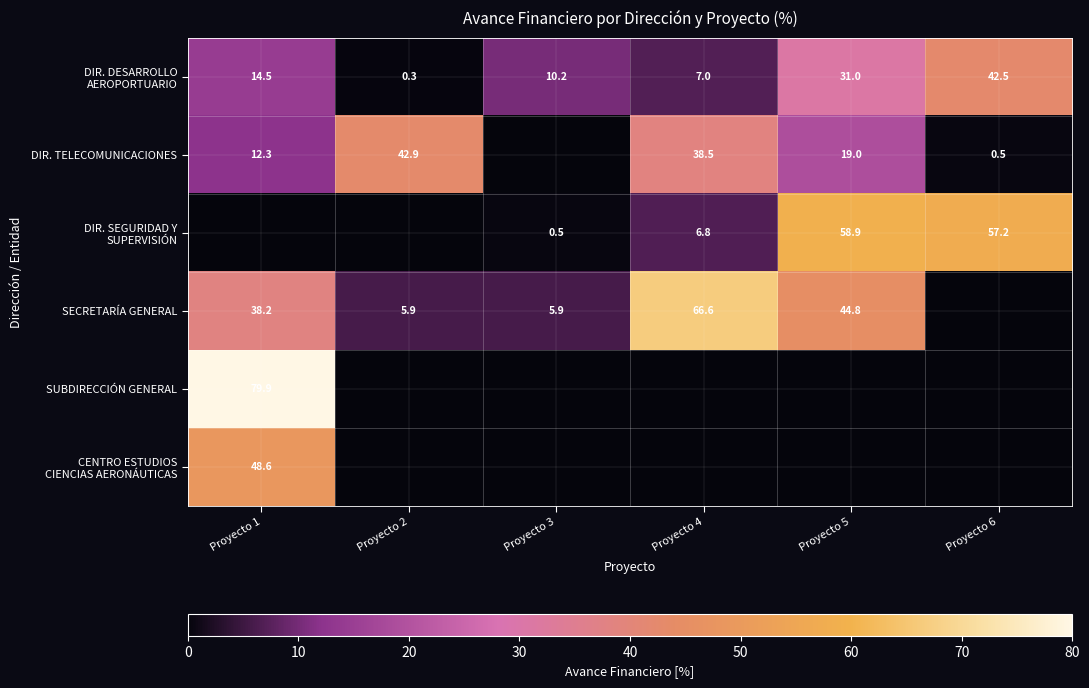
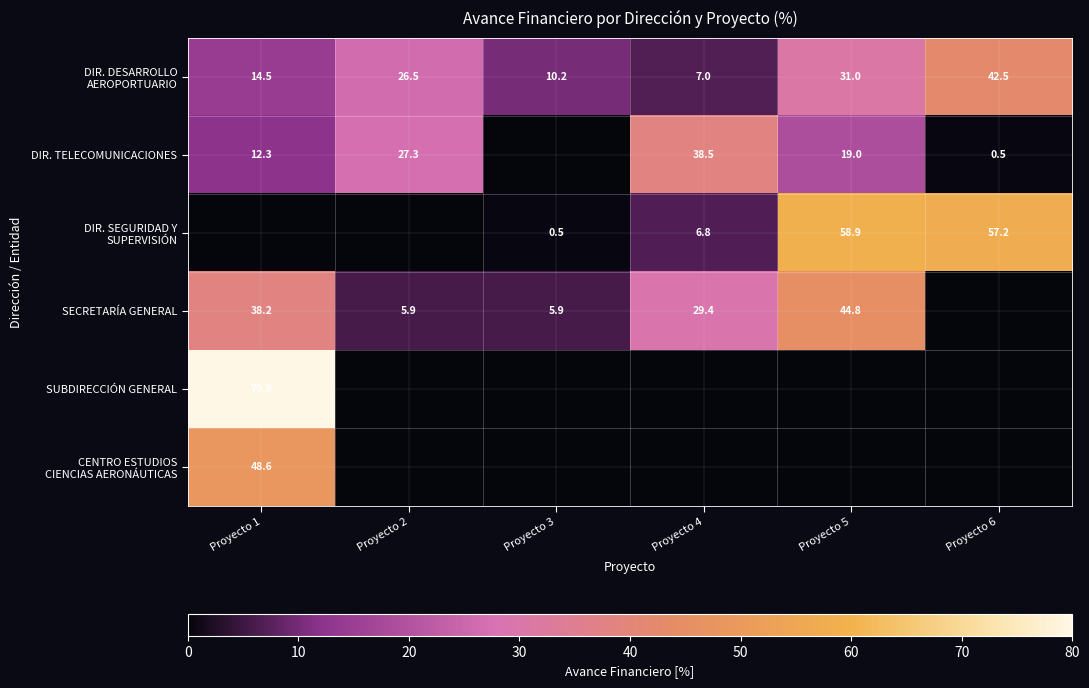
  {
    "DIR. DESARROLLO AEROPORTUARIO": {
      "Proyecto 1": 14.5,
-     "Proyecto 2": 0.3,
+     "Proyecto 2": 26.5,
      "Proyecto 3": 10.2,
      "Proyecto 4": 7.0,
      "Proyecto 5": 31.0,
      "Proyecto 6": 42.5
    },
    "DIR. TELECOMUNICACIONES": {
      "Proyecto 1": 12.3,
-     "Proyecto 2": 42.9,
+     "Proyecto 2": 27.3,
      "Proyecto 4": 38.5,
      "Proyecto 5": 19.0,
      "Proyecto 6": 0.5
    },
    "DIR. SEGURIDAD Y SUPERVISIÓN": {
      "Proyecto 3": 0.5,
      "Proyecto 4": 6.8,
      "Proyecto 5": 58.9,
      "Proyecto 6": 57.2
    },
    "SECRETARÍA GENERAL": {
      "Proyecto 1": 38.2,
      "Proyecto 2": 5.9,
      "Proyecto 3": 5.9,
-     "Proyecto 4": 66.6,
+     "Proyecto 4": 29.4,
      "Proyecto 5": 44.8
    },
    "CENTRO ESTUDIOS CIENCIAS AERONÁUTICAS": {
      "Proyecto 1": 48.6
    }
  }
